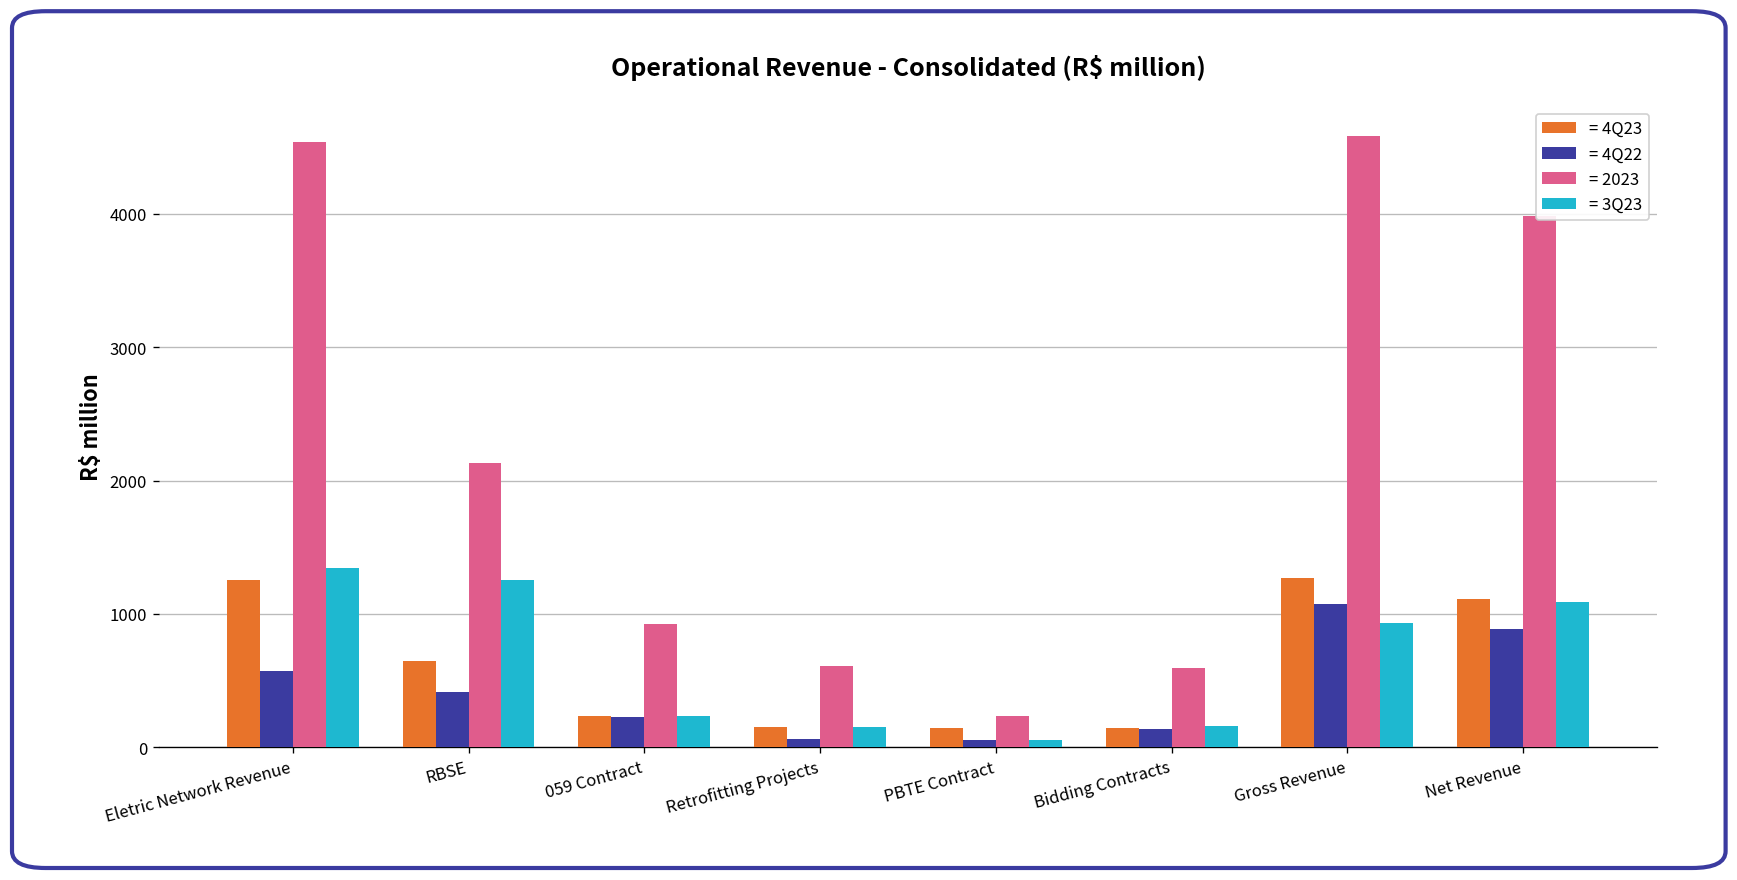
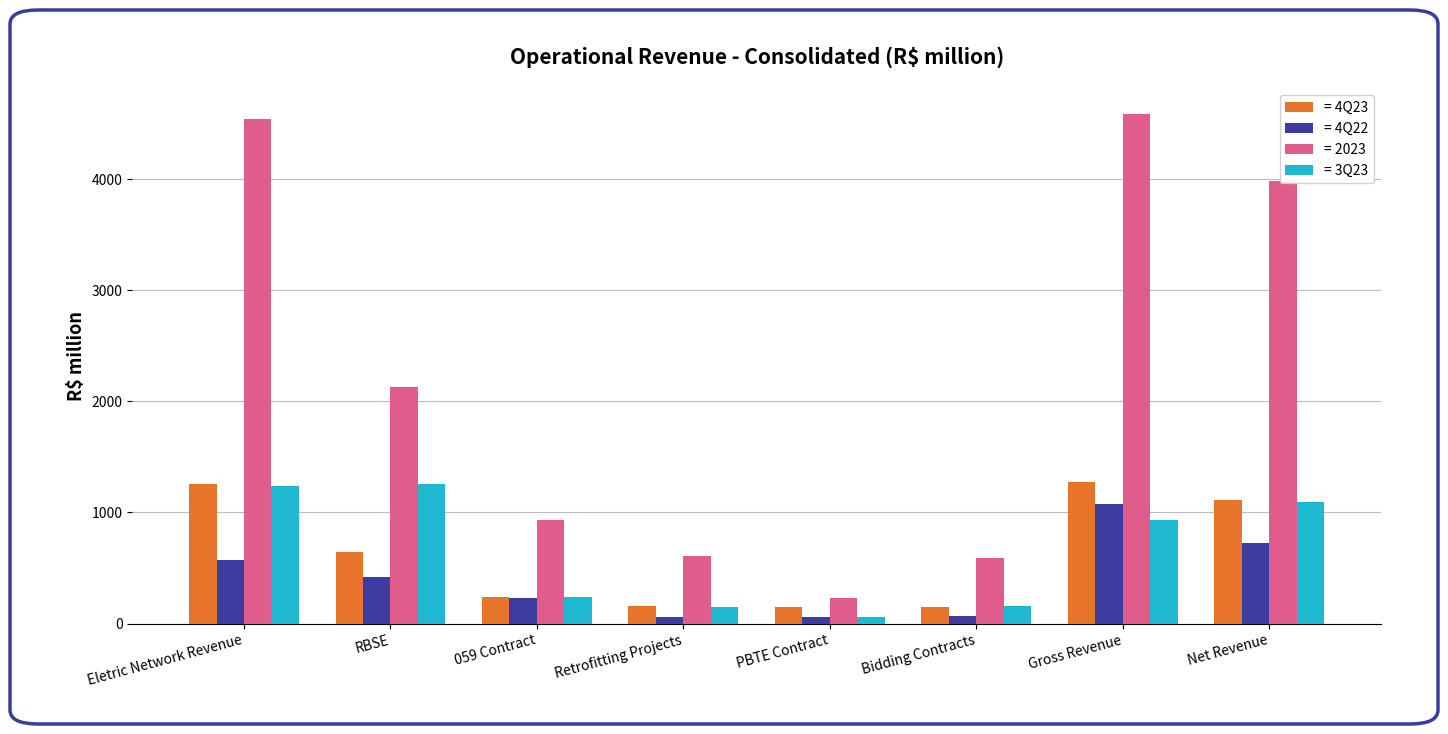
  {
    "= 4Q23": {
      "Eletric Network Revenue": 1260,
      "RBSE": 650,
      "059 Contract": 240,
      "Retrofitting Projects": 160,
      "PBTE Contract": 140,
      "Bidding Contracts": 150,
      "Gross Revenue": 1270,
      "Net Revenue": 1110
    },
    "= 4Q22": {
      "Eletric Network Revenue": 570,
      "RBSE": 420,
      "059 Contract": 230,
      "Retrofitting Projects": 60,
      "PBTE Contract": 60,
-     "Bidding Contracts": 140,
+     "Bidding Contracts": 70,
      "Gross Revenue": 1070,
-     "Net Revenue": 890
+     "Net Revenue": 720
    },
    "= 2023": {
      "Eletric Network Revenue": 4540,
      "RBSE": 2130,
      "059 Contract": 930,
      "Retrofitting Projects": 610,
      "PBTE Contract": 230,
      "Bidding Contracts": 590,
      "Gross Revenue": 4590
    },
    "= 3Q23": {
-     "Eletric Network Revenue": 1340,
+     "Eletric Network Revenue": 1240,
      "RBSE": 1250,
      "059 Contract": 230,
      "Retrofitting Projects": 150,
      "PBTE Contract": 60,
      "Bidding Contracts": 160,
      "Gross Revenue": 930,
      "Net Revenue": 1090
    }
  }
